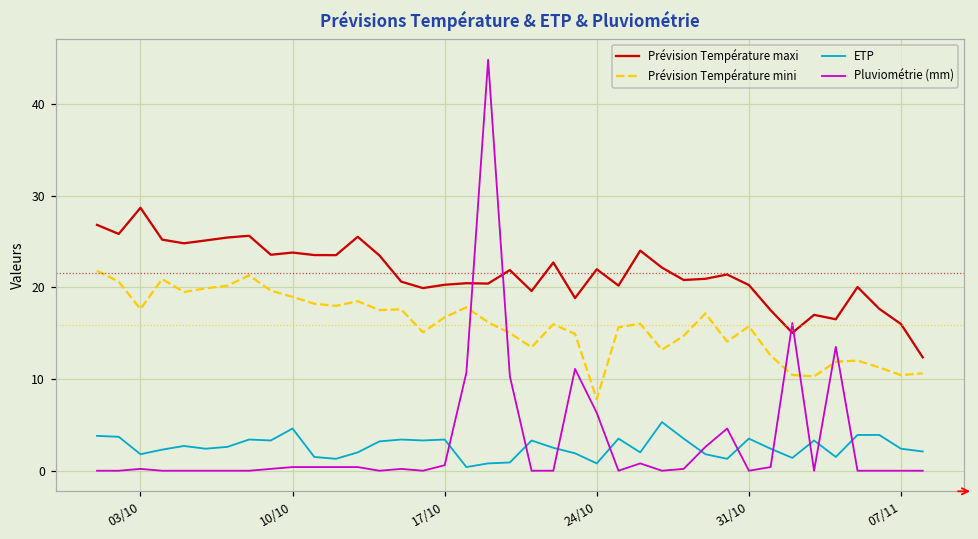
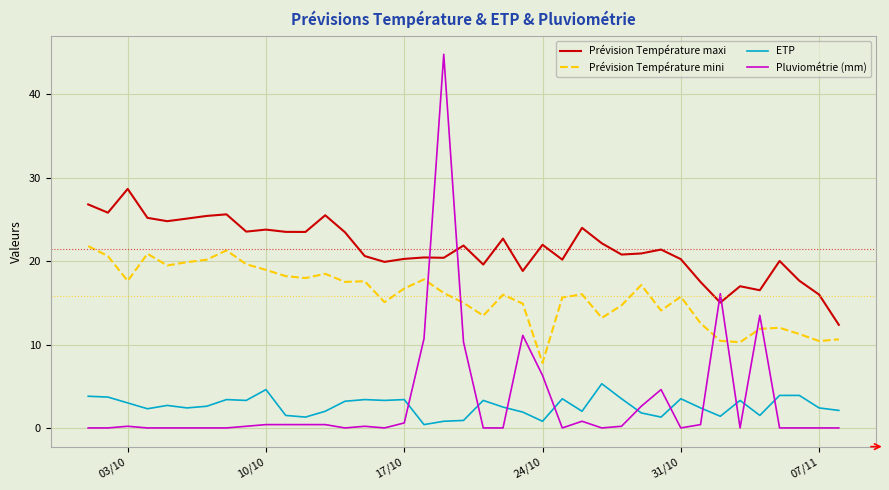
  {
    "Prévision Température maxi": {
      "03/10": 29,
      "10/10": 24,
      "17/10": 20,
      "24/10": 22,
      "31/10": 20,
      "07/11": 16
    },
    "Prévision Température mini": {
      "03/10": 18,
      "10/10": 19,
      "17/10": 17,
      "24/10": 8,
      "31/10": 16,
      "07/11": 10
    },
    "ETP": {
-     "03/10": 2,
+     "03/10": 3,
      "10/10": 5,
      "17/10": 3,
      "24/10": 1,
      "31/10": 4,
      "07/11": 2
    },
    "Pluviométrie (mm)": {
      "03/10": 0,
      "10/10": 0,
      "17/10": 1,
      "24/10": 6,
      "31/10": 0,
      "07/11": 0
    }
  }
